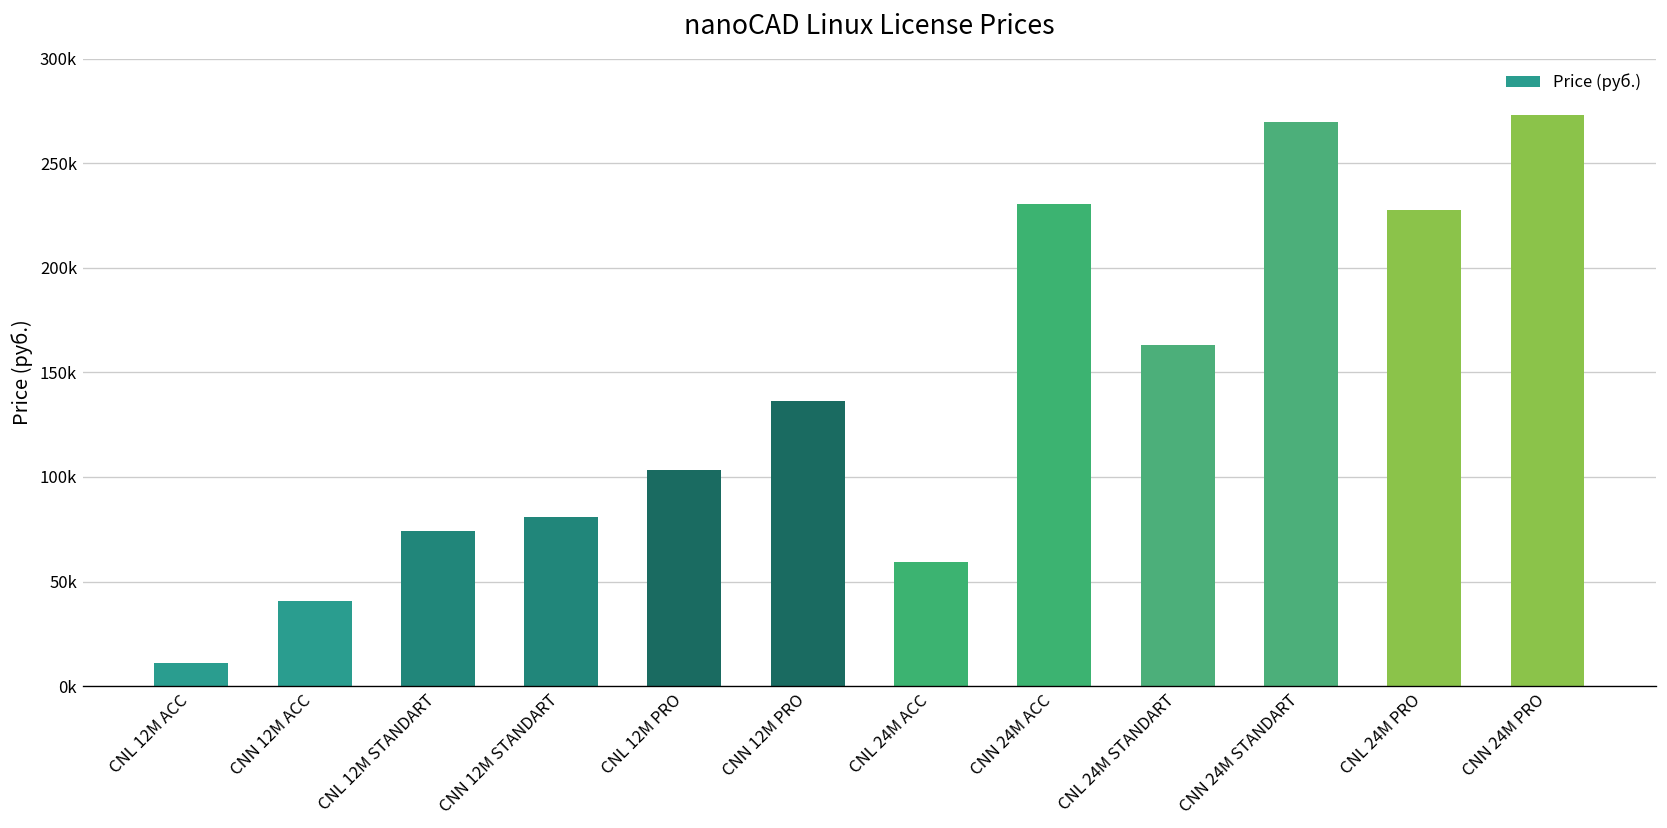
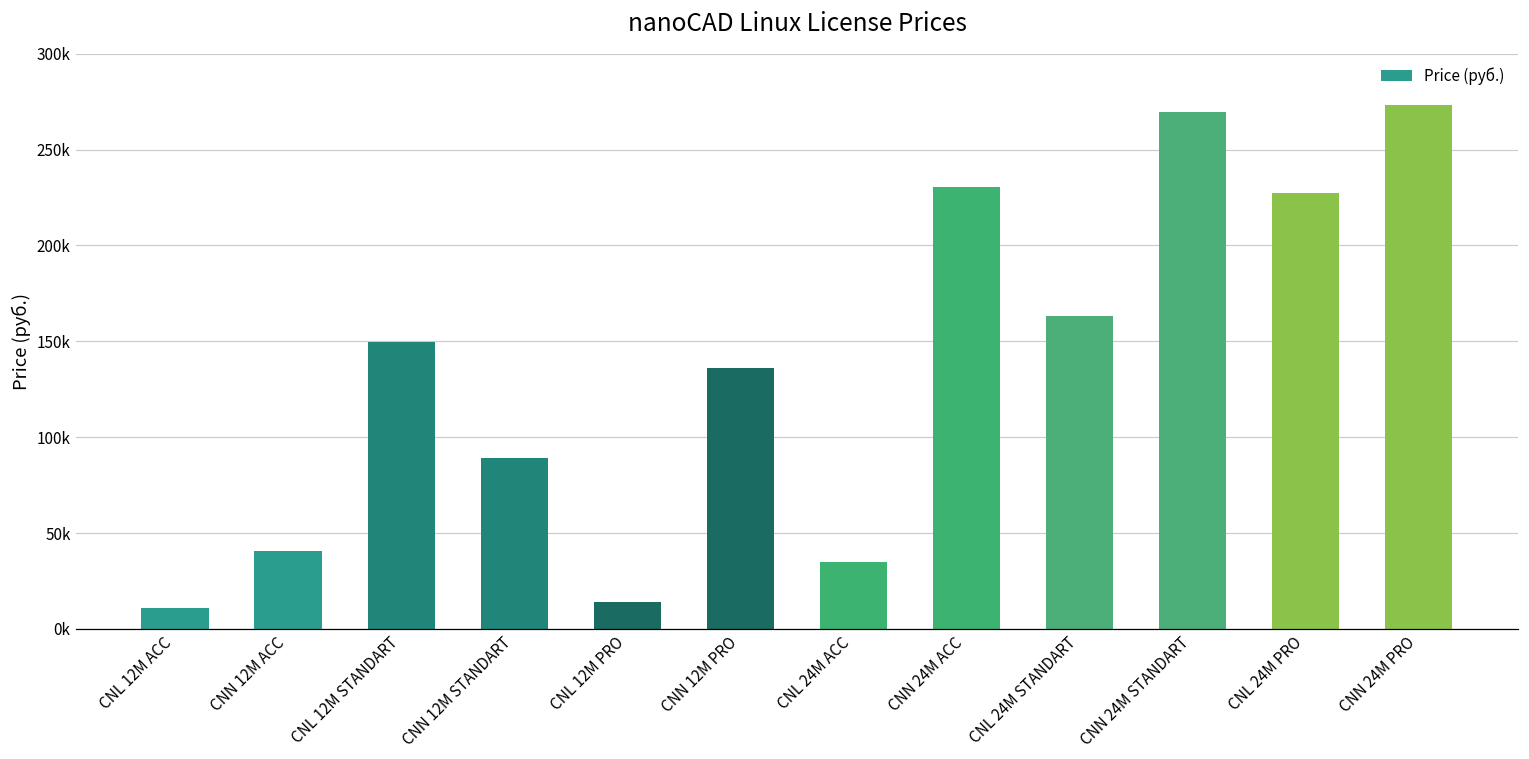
  {
    "CNL 12M ACC": 11000,
    "CNN 12M ACC": 41000,
-   "CNL 12M STANDART": 74000,
-   "CNN 12M STANDART": 81000,
-   "CNL 12M PRO": 103000,
+   "CNL 12M STANDART": 150000,
+   "CNN 12M STANDART": 89000,
+   "CNL 12M PRO": 14000,
    "CNN 12M PRO": 136000,
-   "CNL 24M ACC": 59000,
+   "CNL 24M ACC": 35000,
    "CNN 24M ACC": 230000,
    "CNL 24M STANDART": 163000,
    "CNN 24M STANDART": 270000,
    "CNL 24M PRO": 228000,
    "CNN 24M PRO": 273000
  }
